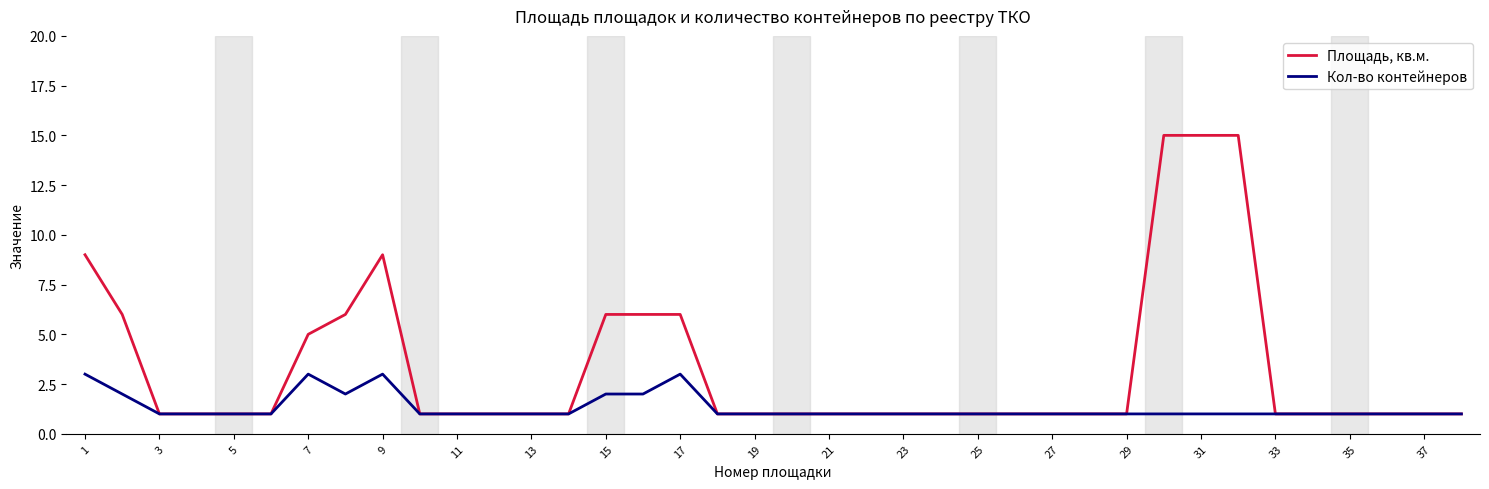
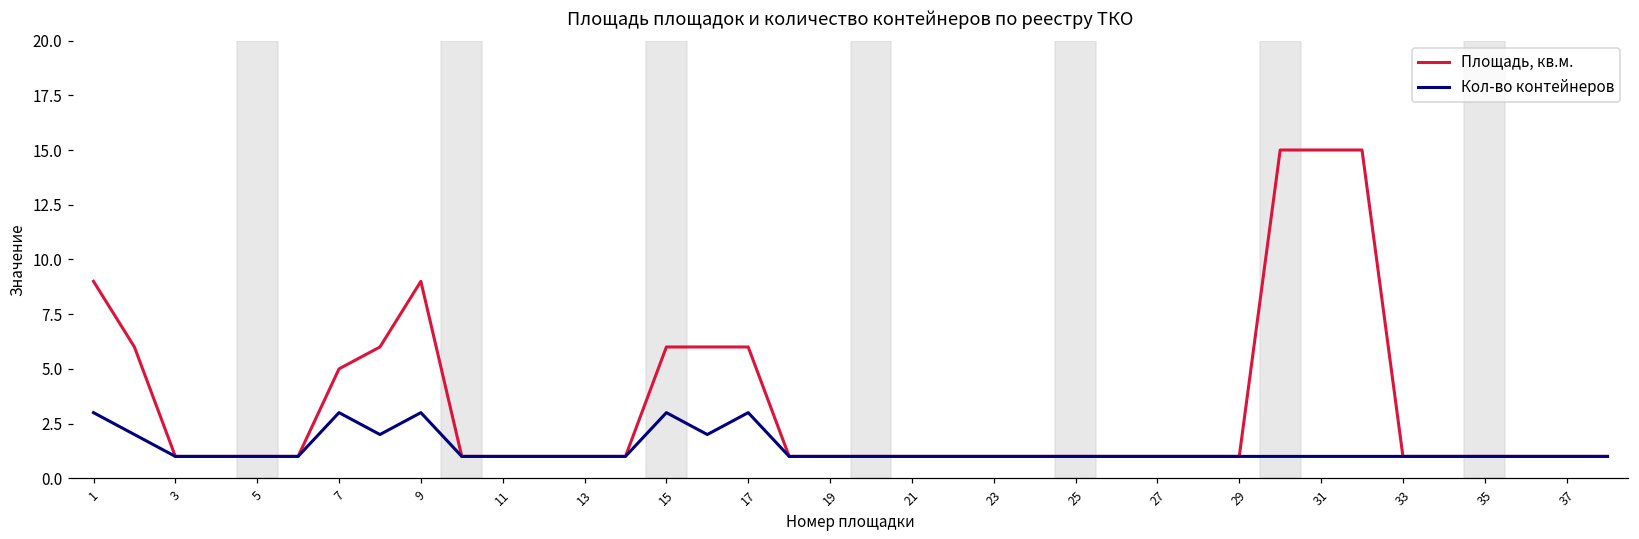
  {
    "Площадь, кв.м.": {
      "1": 9,
      "7": 5,
      "9": 9,
      "15": 6,
      "17": 6,
      "31": 15
    },
    "Кол-во контейнеров": {
      "1": 3,
      "7": 3,
      "9": 3,
-     "15": 2,
+     "15": 3,
      "17": 3,
      "31": 1
    }
  }
